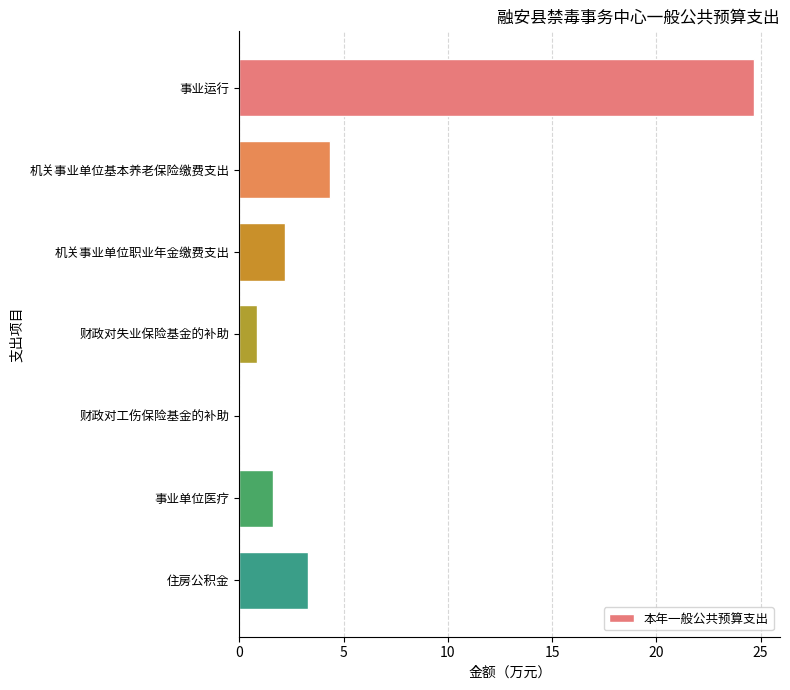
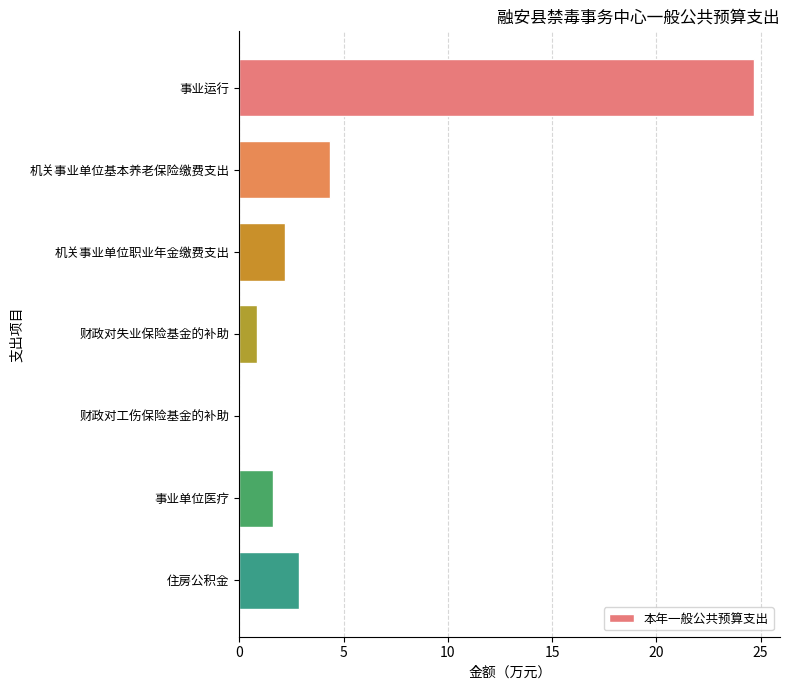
  {
    "事业运行": 24.7,
    "机关事业单位基本养老保险缴费支出": 4.4,
    "机关事业单位职业年金缴费支出": 2.2,
    "财政对失业保险基金的补助": 0.9,
    "事业单位医疗": 1.6,
-   "住房公积金": 3.3
+   "住房公积金": 2.9
  }
